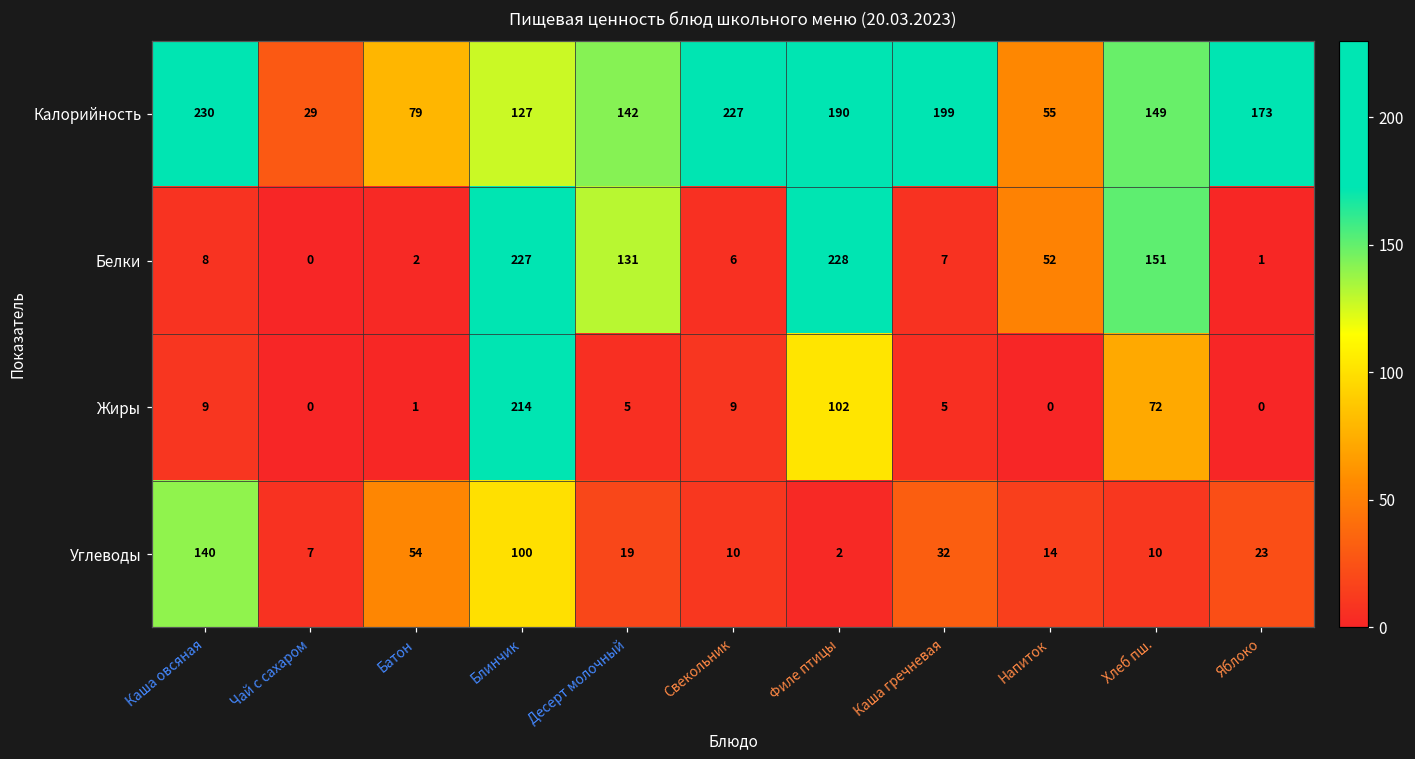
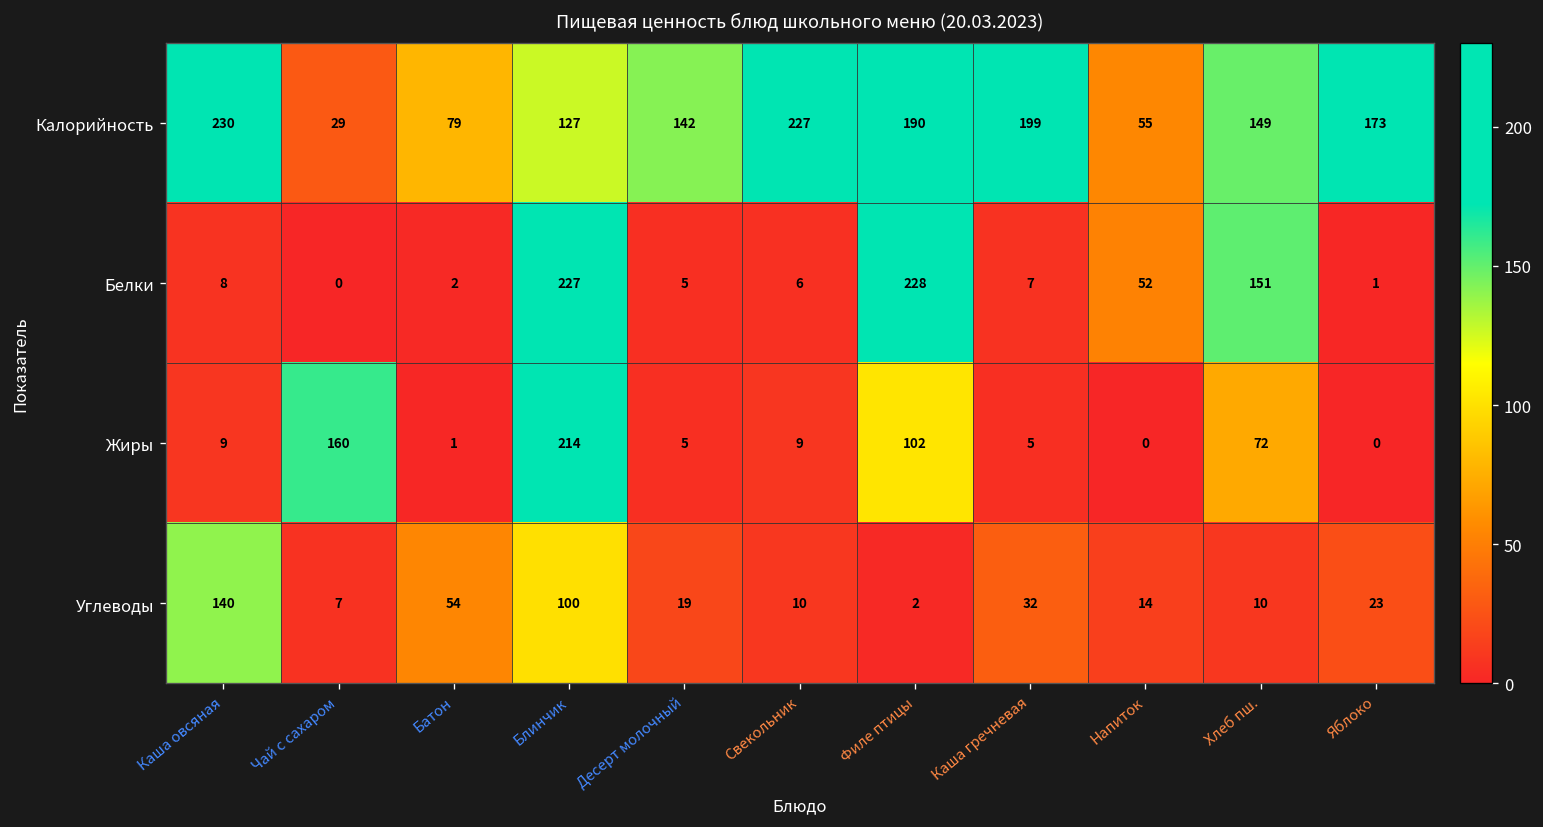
  {
    "Калорийность": {
      "Каша овсяная": 230,
      "Чай с сахаром": 29,
      "Батон": 79,
      "Блинчик": 127,
      "Десерт молочный": 142,
      "Свекольник": 227,
      "Филе птицы": 190,
      "Каша гречневая": 199,
      "Напиток": 55,
      "Хлеб пш.": 149,
      "Яблоко": 173
    },
    "Белки": {
      "Каша овсяная": 8,
      "Чай с сахаром": 0,
      "Батон": 2,
      "Блинчик": 227,
-     "Десерт молочный": 131,
+     "Десерт молочный": 5,
      "Свекольник": 6,
      "Филе птицы": 228,
      "Каша гречневая": 7,
      "Напиток": 52,
      "Хлеб пш.": 151,
      "Яблоко": 1
    },
    "Жиры": {
      "Каша овсяная": 9,
-     "Чай с сахаром": 0,
+     "Чай с сахаром": 160,
      "Батон": 1,
      "Блинчик": 214,
      "Десерт молочный": 5,
      "Свекольник": 9,
      "Филе птицы": 102,
      "Каша гречневая": 5,
      "Напиток": 0,
      "Хлеб пш.": 72,
      "Яблоко": 0
    },
    "Углеводы": {
      "Каша овсяная": 140,
      "Чай с сахаром": 7,
      "Батон": 54,
      "Блинчик": 100,
      "Десерт молочный": 19,
      "Свекольник": 10,
      "Филе птицы": 2,
      "Каша гречневая": 32,
      "Напиток": 14,
      "Хлеб пш.": 10,
      "Яблоко": 23
    }
  }
